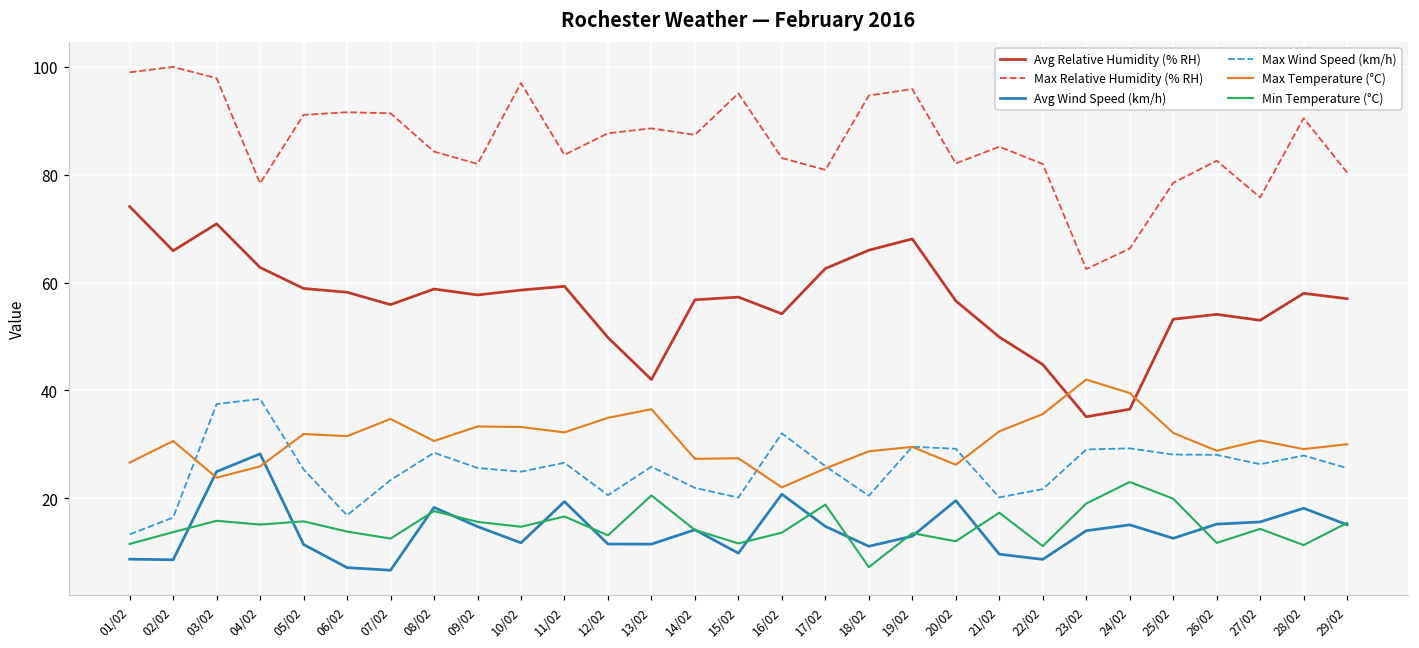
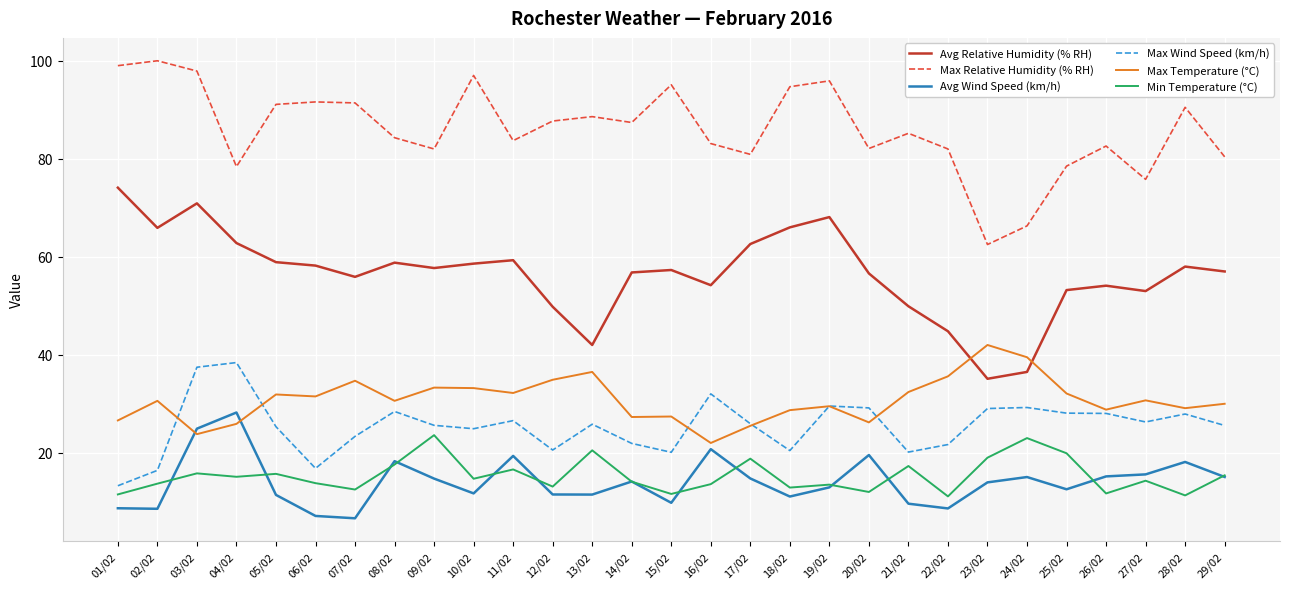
  {
    "Min Temperature (°C)": {
      "01/02": 12,
      "02/02": 14,
      "03/02": 16,
      "04/02": 15,
      "05/02": 16,
      "06/02": 14,
      "07/02": 13,
      "08/02": 18,
-     "09/02": 16,
+     "09/02": 24,
      "10/02": 15,
      "11/02": 17,
      "12/02": 13,
      "13/02": 21,
      "15/02": 12,
      "16/02": 14,
      "17/02": 19,
-     "18/02": 7,
+     "18/02": 13,
      "19/02": 14,
      "20/02": 12,
      "21/02": 17,
      "22/02": 11,
      "23/02": 19,
      "24/02": 23,
      "25/02": 20,
      "26/02": 12,
      "27/02": 14,
      "28/02": 11
    }
  }
